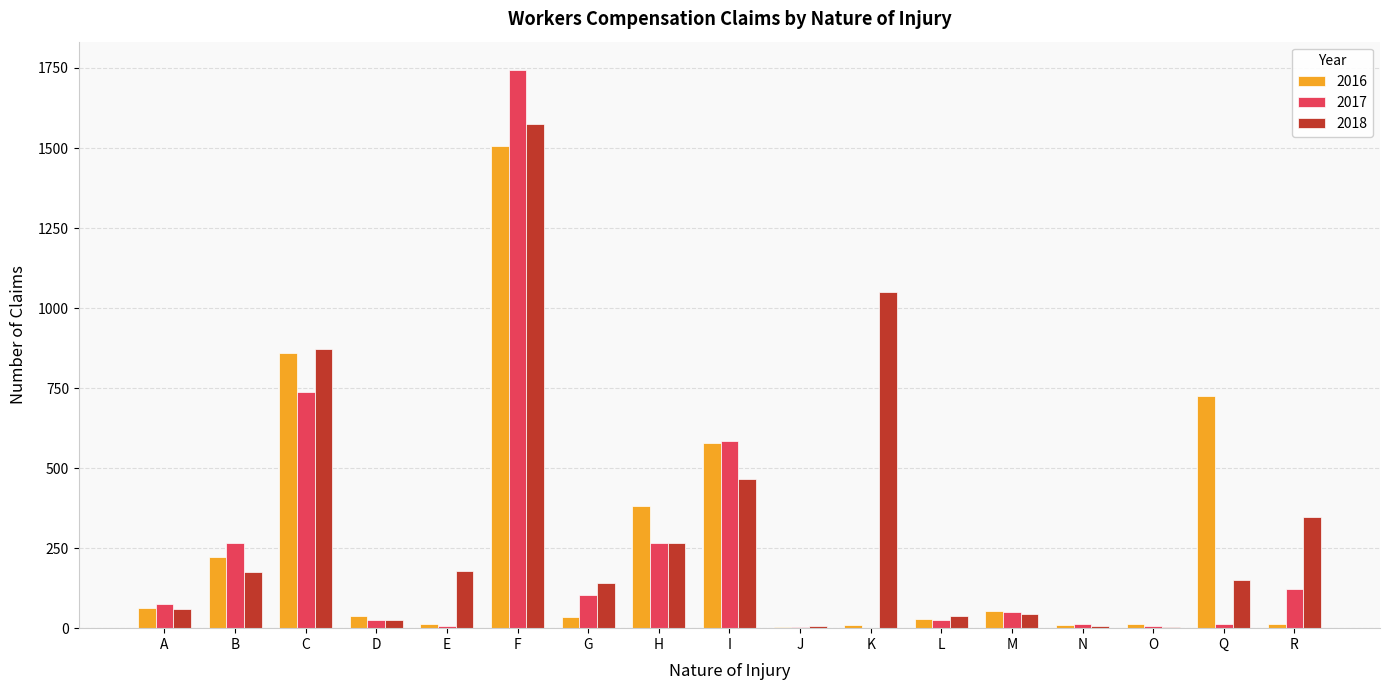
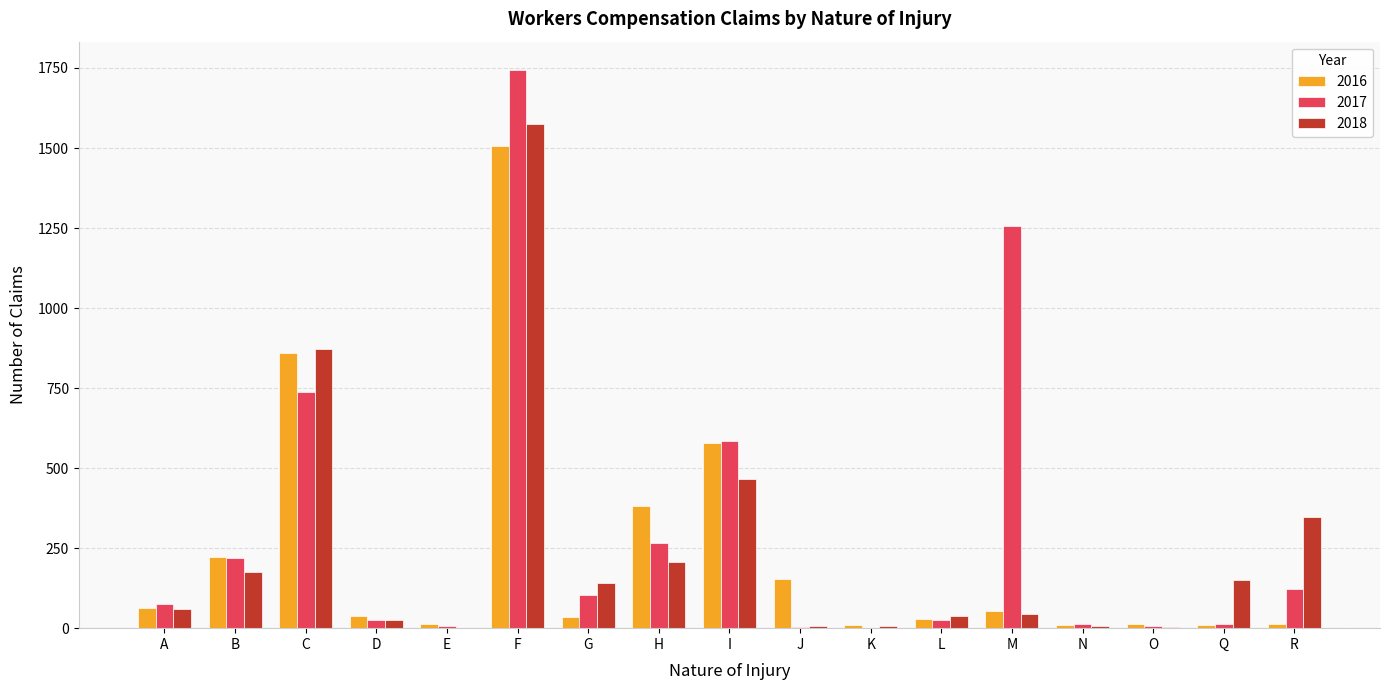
  {
    "2016": {
      "A": 60,
      "B": 220,
      "C": 860,
      "D": 40,
      "E": 10,
      "F": 1510,
      "G": 40,
      "H": 380,
      "I": 580,
-     "J": 10,
+     "J": 150,
      "K": 10,
      "L": 30,
      "M": 50,
      "N": 10,
      "O": 10,
-     "Q": 730,
+     "Q": 10,
      "R": 10
    },
    "2017": {
      "A": 80,
-     "B": 270,
+     "B": 220,
      "C": 740,
      "D": 30,
      "F": 1750,
      "G": 100,
      "H": 270,
      "I": 590,
      "L": 20,
-     "M": 50,
+     "M": 1260,
      "N": 10,
      "Q": 10,
      "R": 120
    },
    "2018": {
      "A": 60,
      "B": 180,
      "C": 870,
      "D": 20,
-     "E": 180,
+     "E": 0,
      "F": 1570,
      "G": 140,
-     "H": 270,
+     "H": 210,
      "I": 470,
-     "K": 1050,
+     "K": 10,
      "L": 40,
      "M": 40,
      "N": 10,
      "Q": 150,
      "R": 350
    }
  }
